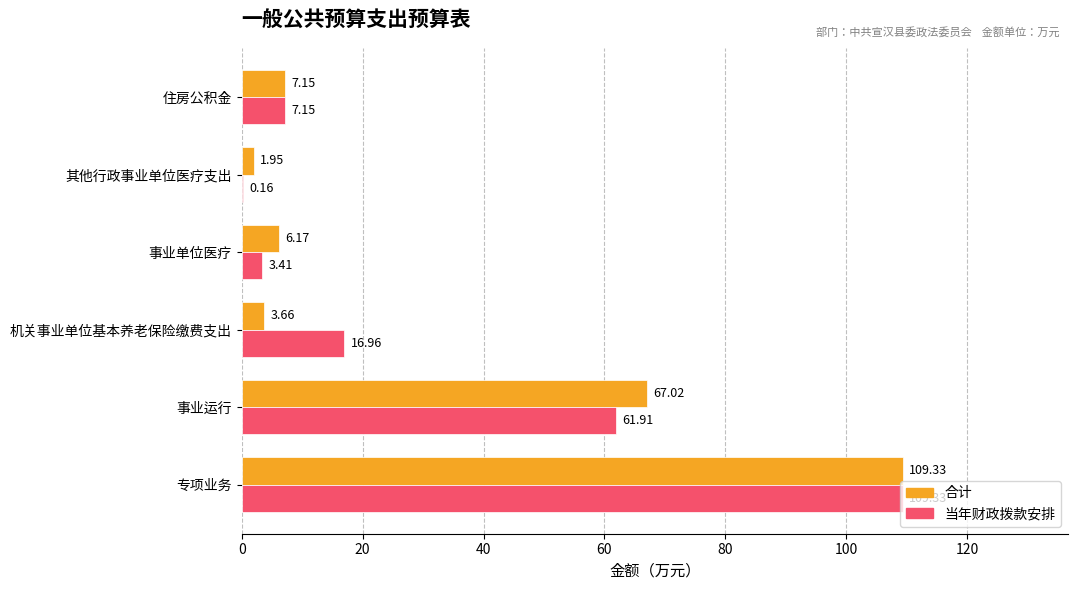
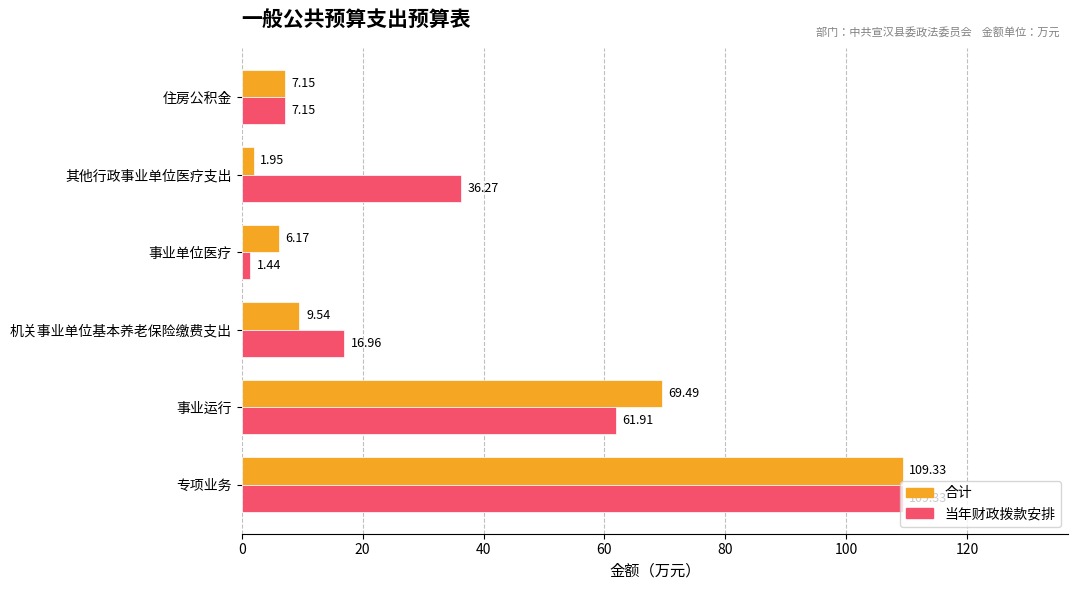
  {
    "合计": {
      "住房公积金": 7.15,
      "其他行政事业单位医疗支出": 1.95,
      "事业单位医疗": 6.17,
-     "机关事业单位基本养老保险缴费支出": 3.66,
-     "事业运行": 67.02,
+     "机关事业单位基本养老保险缴费支出": 9.54,
+     "事业运行": 69.49,
      "专项业务": 109.33
    },
    "当年财政拨款安排": {
      "住房公积金": 7.15,
-     "其他行政事业单位医疗支出": 0.16,
-     "事业单位医疗": 3.41,
+     "其他行政事业单位医疗支出": 36.27,
+     "事业单位医疗": 1.44,
      "机关事业单位基本养老保险缴费支出": 16.96,
      "事业运行": 61.91
    }
  }
